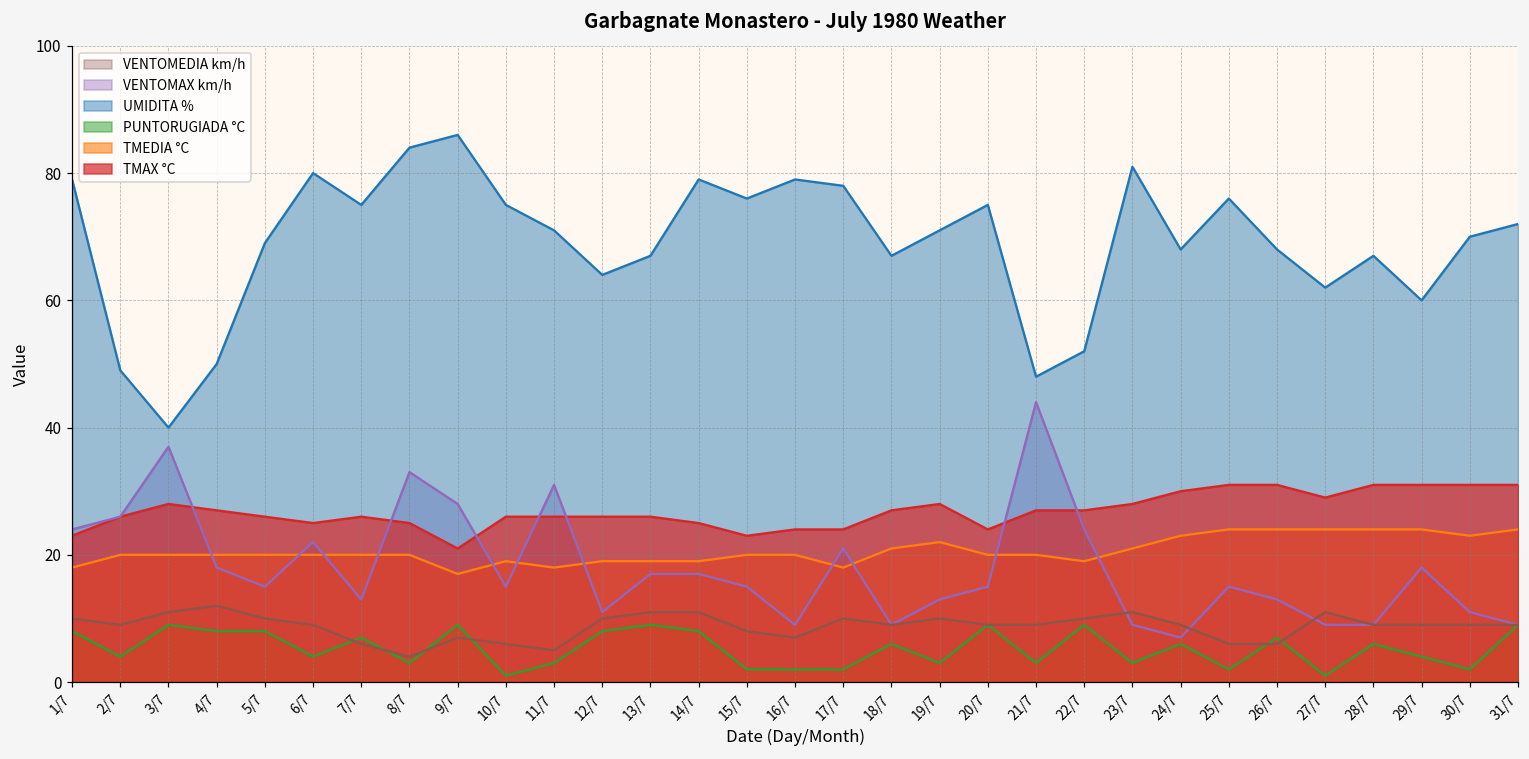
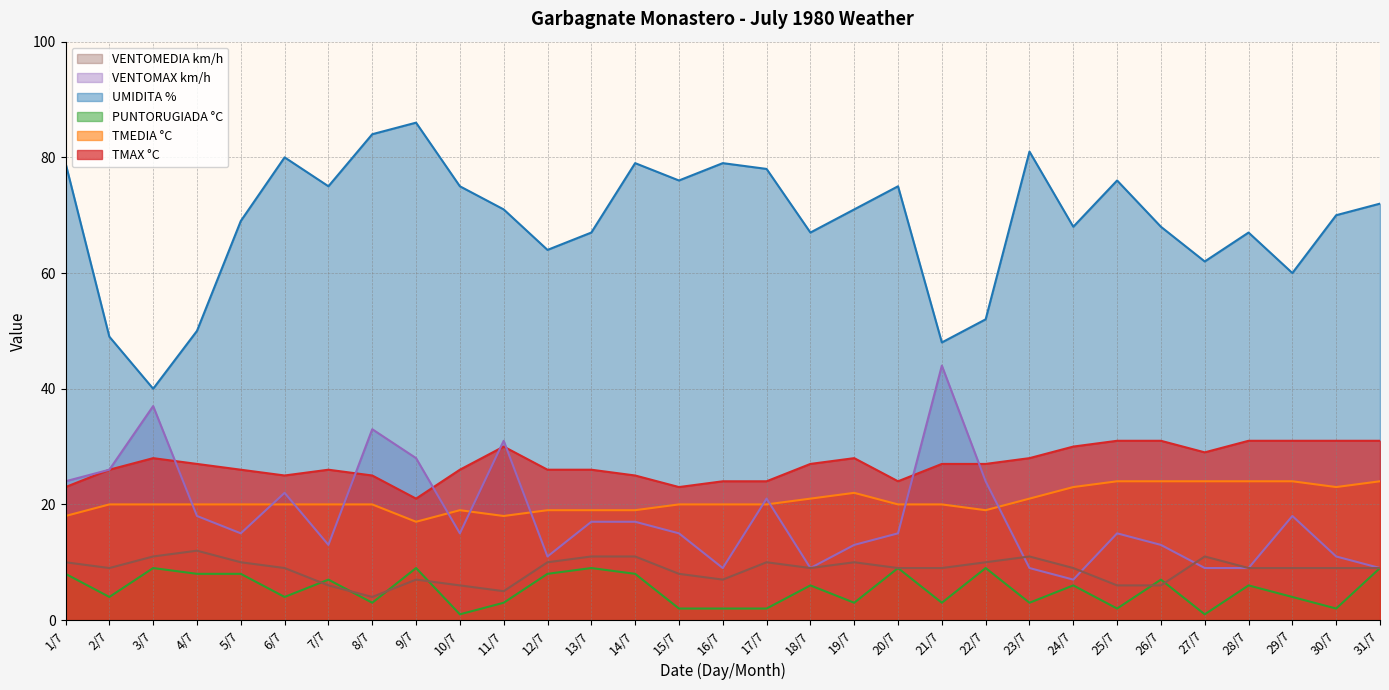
  {
    "UMIDITA %": {
      "1/7": 79,
      "2/7": 49,
      "3/7": 40,
      "4/7": 50,
      "5/7": 69,
      "6/7": 80,
      "7/7": 75,
      "8/7": 84,
      "9/7": 86,
      "10/7": 75,
      "11/7": 71,
      "12/7": 64,
      "13/7": 67,
      "14/7": 79,
      "15/7": 76,
      "16/7": 79,
      "17/7": 78,
      "18/7": 67,
      "19/7": 71,
      "20/7": 75,
      "21/7": 48,
      "22/7": 52,
      "23/7": 81,
      "24/7": 68,
      "25/7": 76,
      "26/7": 68,
      "27/7": 62,
      "28/7": 67,
      "29/7": 60,
      "30/7": 70,
      "31/7": 72
    },
    "PUNTORUGIADA °C": {
      "1/7": 8,
      "2/7": 4,
      "3/7": 9,
      "4/7": 8,
      "5/7": 8,
      "6/7": 4,
      "7/7": 7,
      "8/7": 3,
      "9/7": 9,
      "10/7": 1,
      "11/7": 3,
      "12/7": 8,
      "13/7": 9,
      "14/7": 8,
      "15/7": 2,
      "16/7": 2,
      "17/7": 2,
      "18/7": 6,
      "19/7": 3,
      "21/7": 3,
      "22/7": 9,
      "23/7": 3,
      "24/7": 6,
      "25/7": 2,
      "26/7": 7,
      "27/7": 1,
      "28/7": 6,
      "29/7": 4,
      "30/7": 2
    },
    "TMEDIA °C": {
      "1/7": 18,
      "2/7": 20,
      "3/7": 20,
      "4/7": 20,
      "5/7": 20,
      "6/7": 20,
      "7/7": 20,
      "8/7": 20,
      "9/7": 17,
      "10/7": 19,
      "11/7": 18,
      "12/7": 19,
      "13/7": 19,
      "14/7": 19,
      "15/7": 20,
      "16/7": 20,
-     "17/7": 18,
+     "17/7": 20,
      "18/7": 21,
      "19/7": 22,
      "20/7": 20,
      "21/7": 20,
      "22/7": 19,
      "23/7": 21,
      "24/7": 23,
      "25/7": 24,
      "26/7": 24,
      "27/7": 24,
      "28/7": 24,
      "29/7": 24,
      "30/7": 23,
      "31/7": 24
    },
    "TMAX °C": {
      "1/7": 23,
      "3/7": 28,
      "4/7": 27,
      "5/7": 26,
      "6/7": 25,
      "7/7": 26,
      "8/7": 25,
      "9/7": 21,
      "10/7": 26,
-     "11/7": 26,
+     "11/7": 30,
      "12/7": 26,
      "13/7": 26,
      "14/7": 25,
      "15/7": 23,
      "16/7": 24,
      "17/7": 24,
      "18/7": 27,
      "19/7": 28,
      "20/7": 24,
      "21/7": 27,
      "22/7": 27,
      "23/7": 28,
      "24/7": 30,
      "25/7": 31,
      "26/7": 31,
      "27/7": 29,
      "28/7": 31,
      "29/7": 31,
      "30/7": 31,
      "31/7": 31
    }
  }
